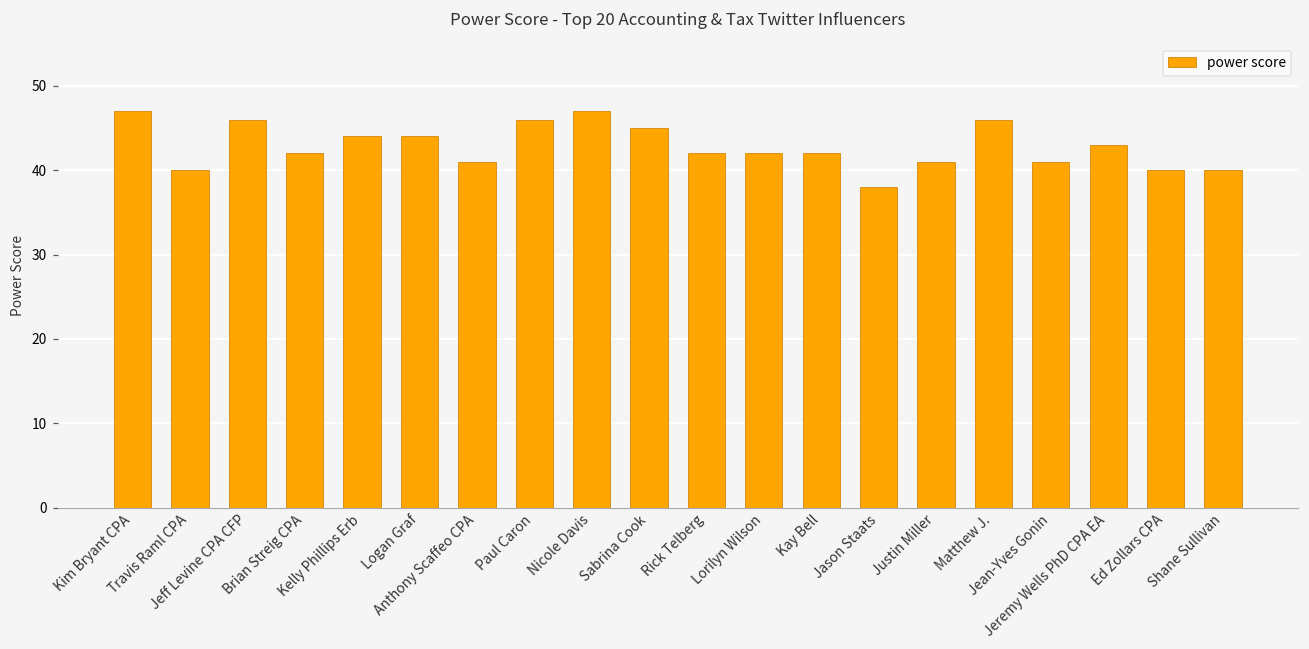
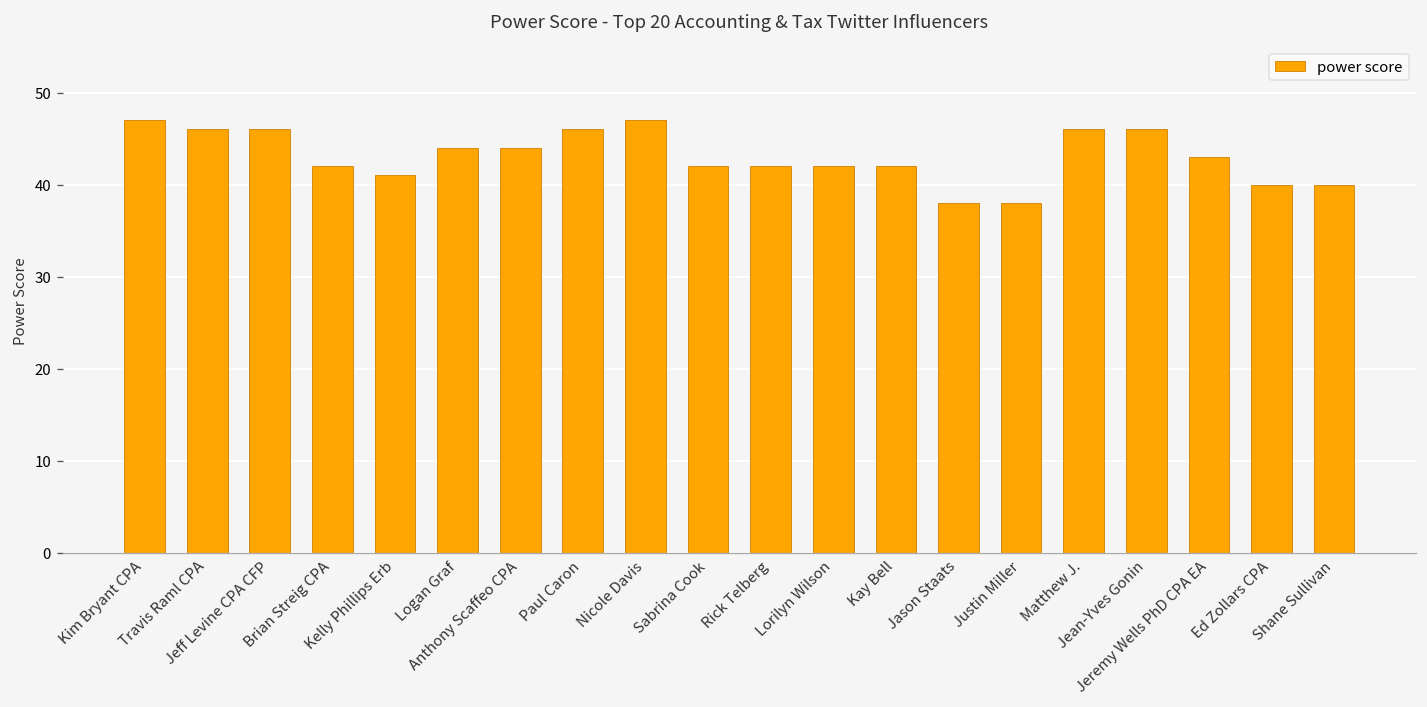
  {
    "Kim Bryant CPA": 47,
-   "Travis Raml CPA": 40,
+   "Travis Raml CPA": 46,
    "Jeff Levine CPA CFP": 46,
    "Brian Streig CPA": 42,
-   "Kelly Phillips Erb": 44,
+   "Kelly Phillips Erb": 41,
    "Logan Graf": 44,
-   "Anthony Scaffeo CPA": 41,
+   "Anthony Scaffeo CPA": 44,
    "Paul Caron": 46,
    "Nicole Davis": 47,
-   "Sabrina Cook": 45,
+   "Sabrina Cook": 42,
    "Rick Telberg": 42,
    "Lorilyn Wilson": 42,
    "Kay Bell": 42,
    "Jason Staats": 38,
-   "Justin Miller": 41,
+   "Justin Miller": 38,
    "Matthew J.": 46,
-   "Jean-Yves Gonin": 41,
+   "Jean-Yves Gonin": 46,
    "Jeremy Wells PhD CPA EA": 43,
    "Ed Zollars CPA": 40,
    "Shane Sullivan": 40
  }
